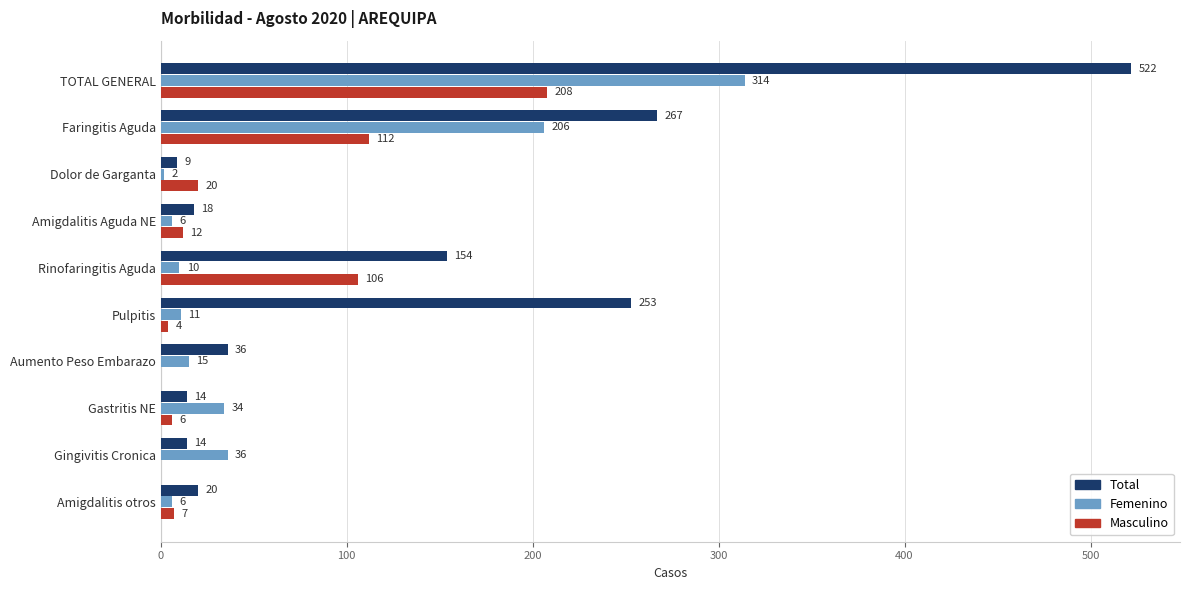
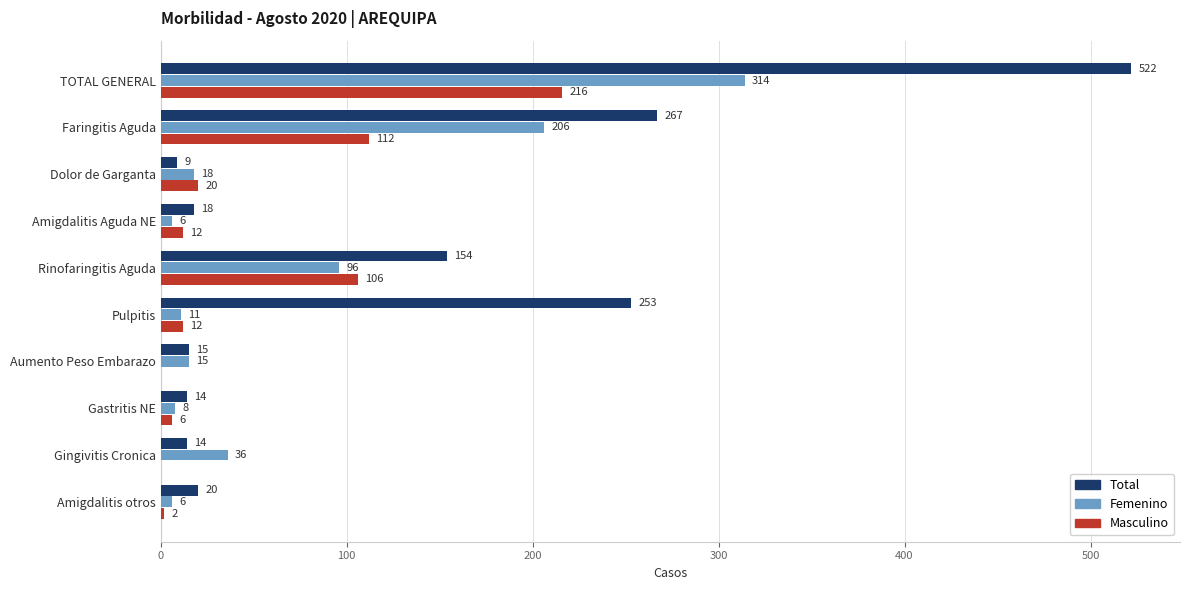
  {
    "Total": {
      "TOTAL GENERAL": 522,
      "Faringitis Aguda": 267,
      "Dolor de Garganta": 9,
      "Amigdalitis Aguda NE": 18,
      "Rinofaringitis Aguda": 154,
      "Pulpitis": 253,
-     "Aumento Peso Embarazo": 36,
+     "Aumento Peso Embarazo": 15,
      "Gastritis NE": 14,
      "Gingivitis Cronica": 14,
      "Amigdalitis otros": 20
    },
    "Femenino": {
      "TOTAL GENERAL": 314,
      "Faringitis Aguda": 206,
-     "Dolor de Garganta": 2,
+     "Dolor de Garganta": 18,
      "Amigdalitis Aguda NE": 6,
-     "Rinofaringitis Aguda": 10,
+     "Rinofaringitis Aguda": 96,
      "Pulpitis": 11,
      "Aumento Peso Embarazo": 15,
-     "Gastritis NE": 34,
+     "Gastritis NE": 8,
      "Gingivitis Cronica": 36,
      "Amigdalitis otros": 6
    },
    "Masculino": {
-     "TOTAL GENERAL": 208,
+     "TOTAL GENERAL": 216,
      "Faringitis Aguda": 112,
      "Dolor de Garganta": 20,
      "Amigdalitis Aguda NE": 12,
      "Rinofaringitis Aguda": 106,
-     "Pulpitis": 4,
+     "Pulpitis": 12,
      "Gastritis NE": 6,
-     "Amigdalitis otros": 7
+     "Amigdalitis otros": 2
    }
  }
